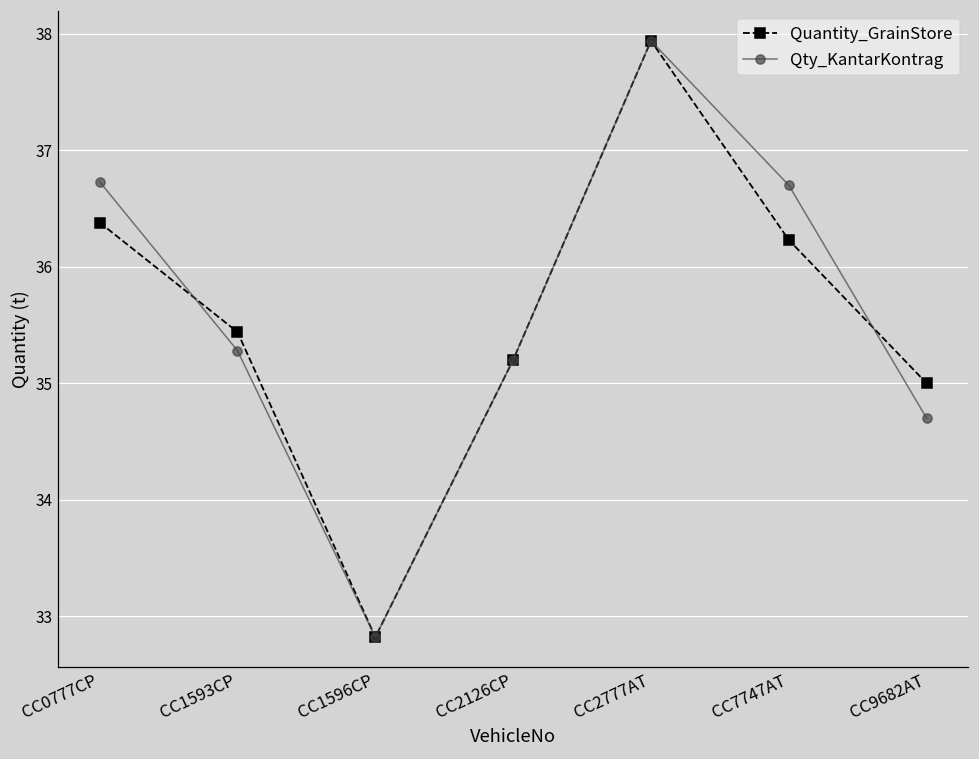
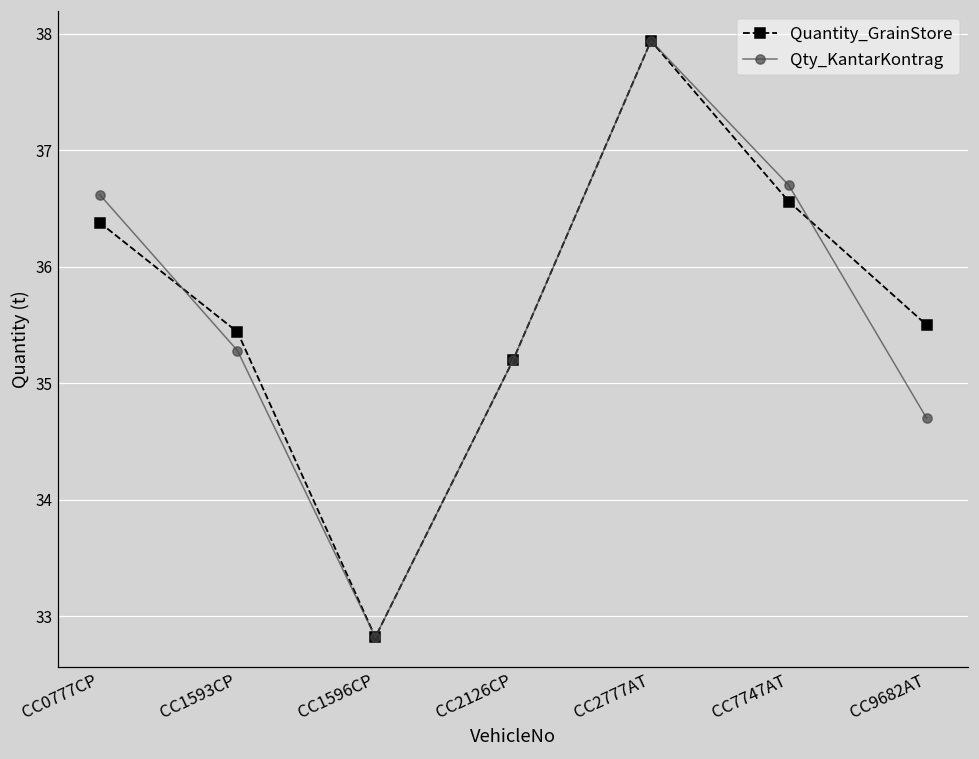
  {
    "Quantity_GrainStore": {
      "СС0777СР": 36.38,
      "СС1593СР": 35.44,
-     "СС7747АТ": 36.23,
-     "СС9682АТ": 35.0
+     "СС7747АТ": 36.56,
+     "СС9682АТ": 35.5
    },
    "Qty_KantarKontrag": {
-     "СС0777СР": 36.73,
+     "СС0777СР": 36.62,
      "СС1593СР": 35.28,
      "СС7747АТ": 36.70,
      "СС9682АТ": 34.70
    }
  }
